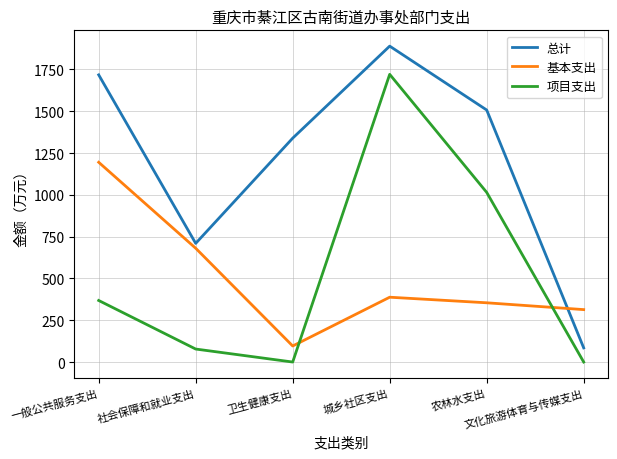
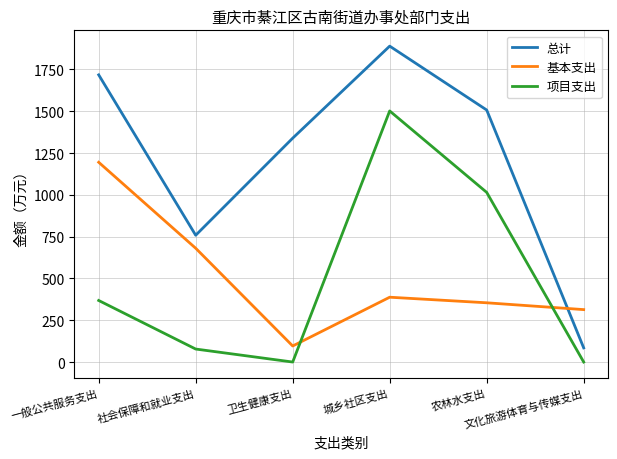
  {
    "总计": {
      "一般公共服务支出": 1720,
-     "社会保障和就业支出": 710,
+     "社会保障和就业支出": 760,
      "卫生健康支出": 1340,
      "城乡社区支出": 1890,
      "农林水支出": 1510,
      "文化旅游体育与传媒支出": 80
    },
    "基本支出": {
      "一般公共服务支出": 1190,
      "社会保障和就业支出": 680,
      "卫生健康支出": 100,
      "城乡社区支出": 390,
      "农林水支出": 350,
      "文化旅游体育与传媒支出": 310
    },
    "项目支出": {
      "一般公共服务支出": 370,
      "社会保障和就业支出": 80,
      "卫生健康支出": 0,
-     "城乡社区支出": 1720,
+     "城乡社区支出": 1500,
      "农林水支出": 1010,
      "文化旅游体育与传媒支出": 0
    }
  }
